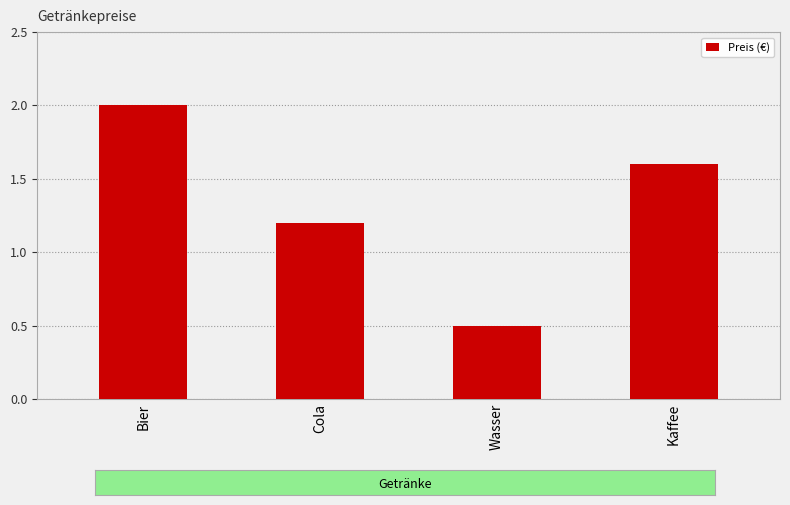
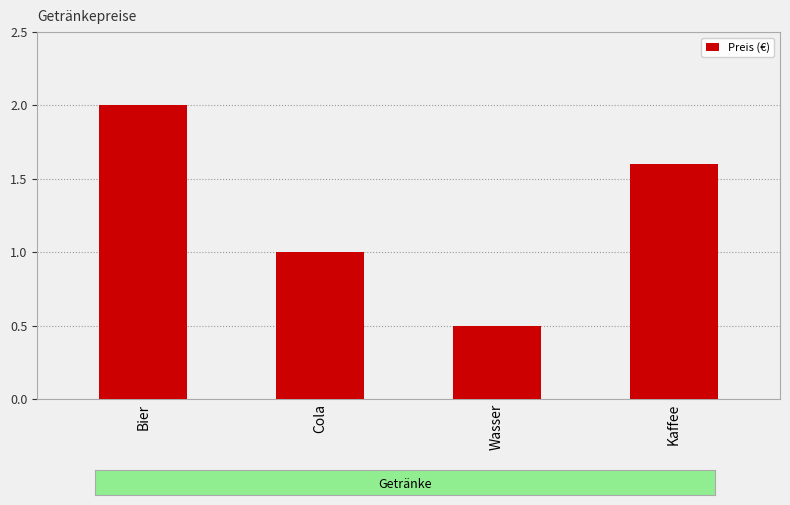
  {
    "Bier": 2.0,
-   "Cola": 1.2,
+   "Cola": 1.0,
    "Wasser": 0.5,
    "Kaffee": 1.6
  }
